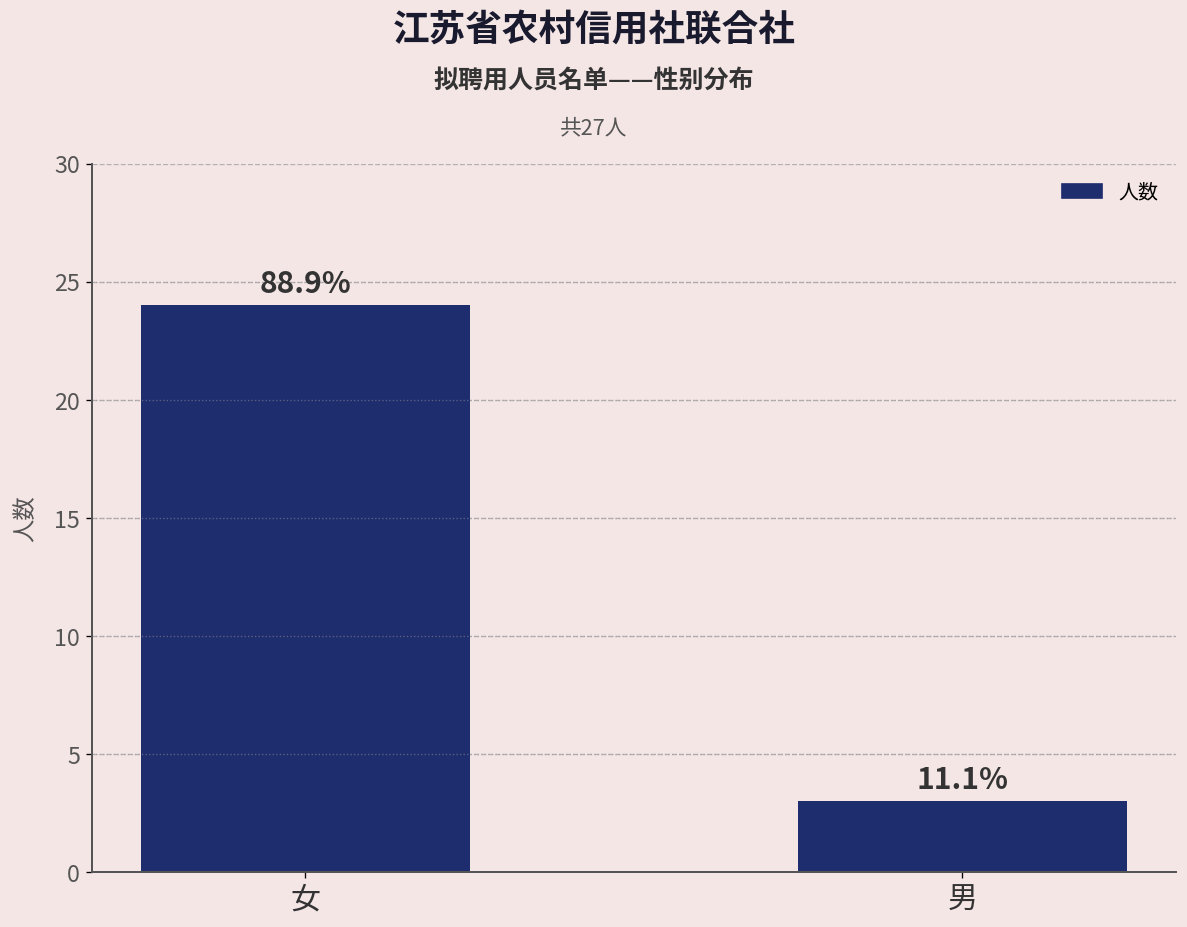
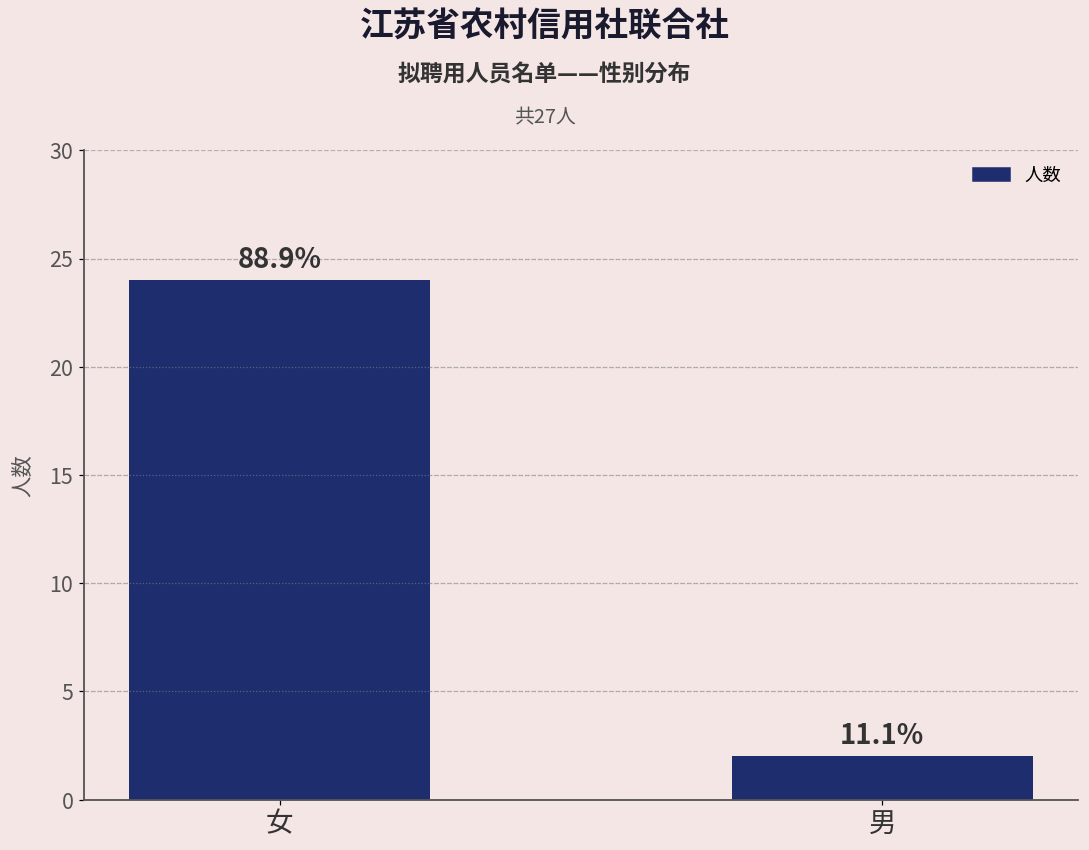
  {
-   "男": 3
+   "男": 2
  }
